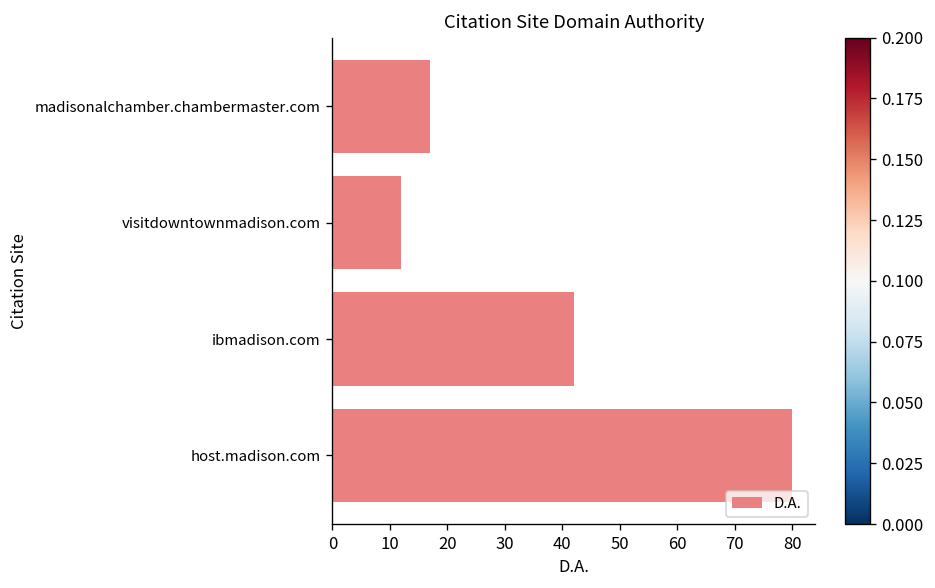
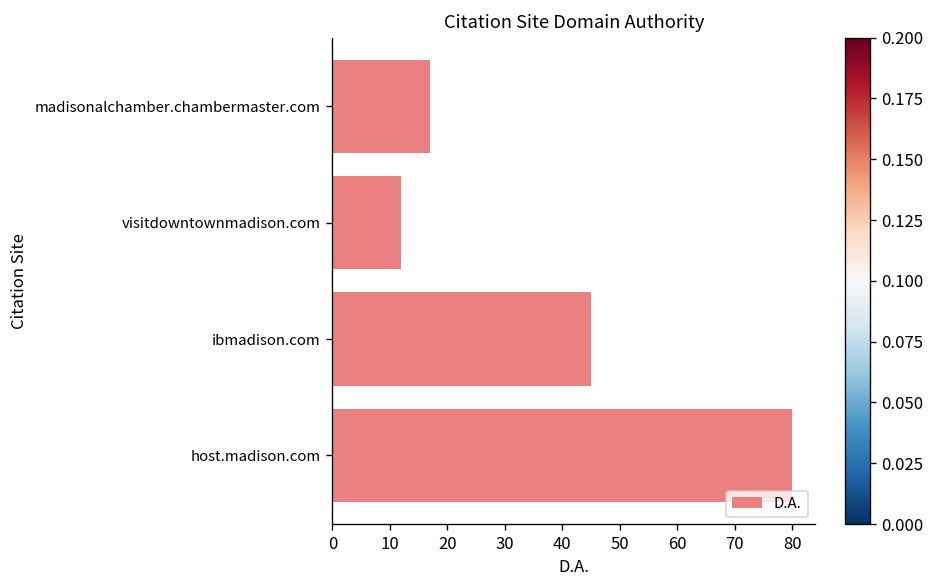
  {
    "madisonalchamber.chambermaster.com": 17,
    "visitdowntownmadison.com": 12,
-   "ibmadison.com": 42,
+   "ibmadison.com": 45,
    "host.madison.com": 80
  }
